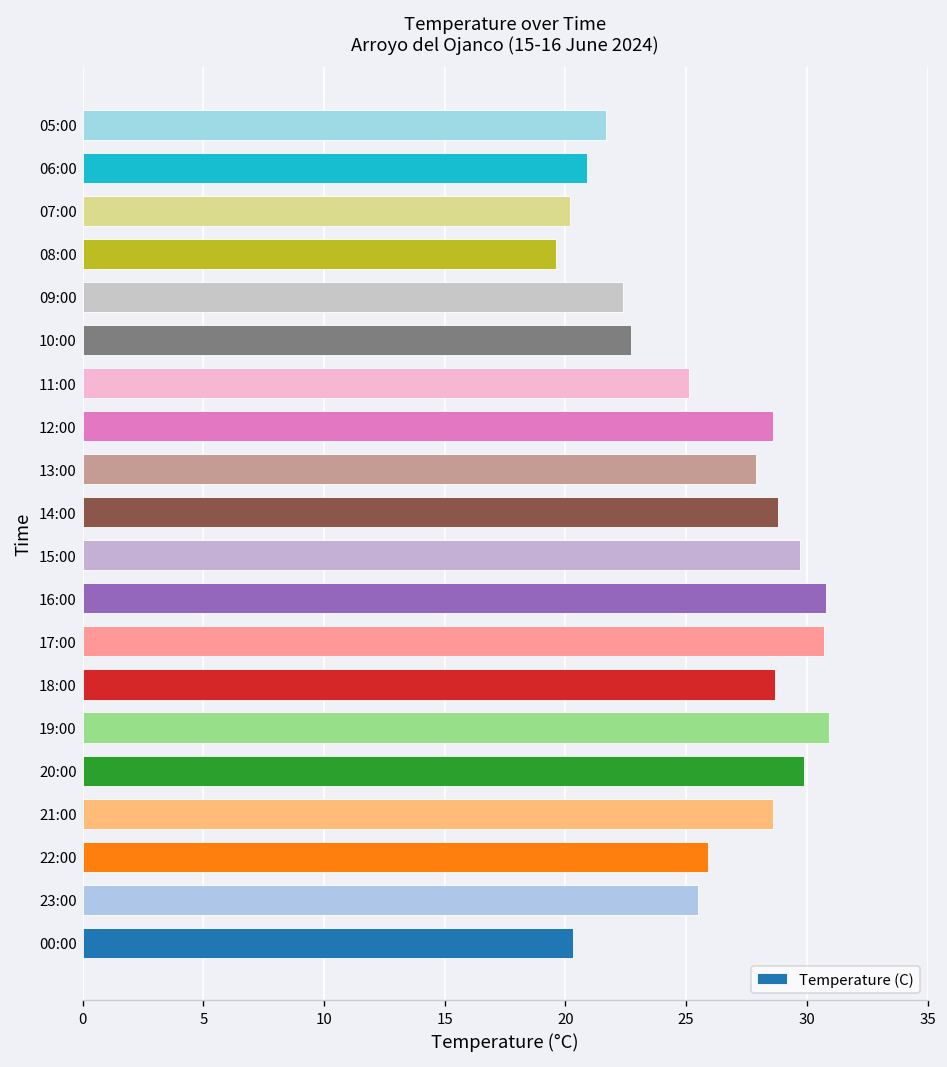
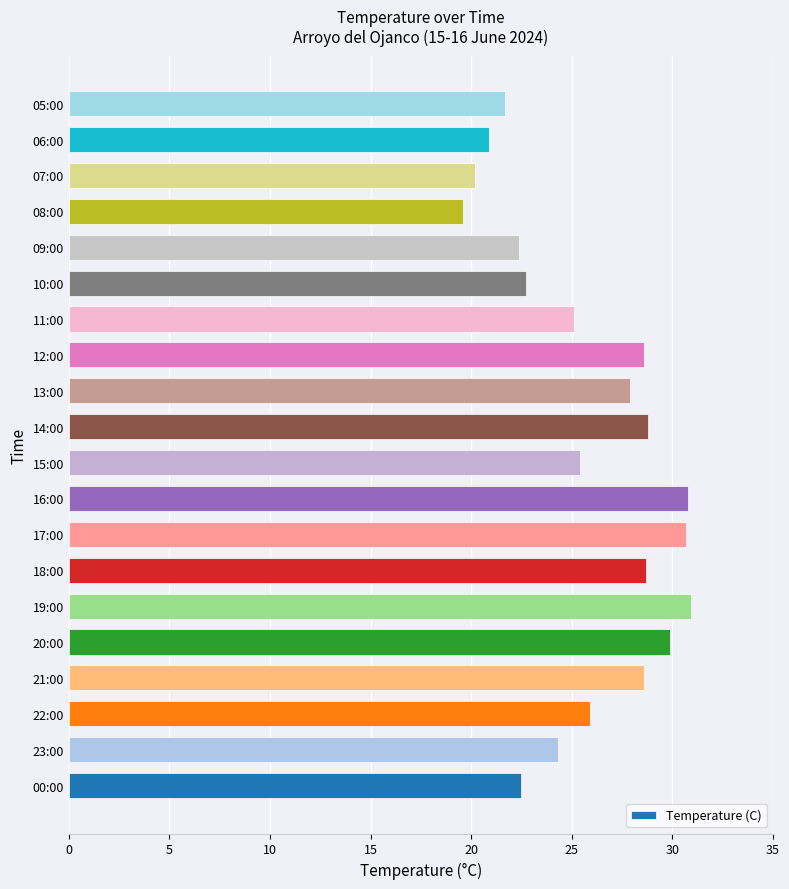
  {
    "05:00": 21.7,
    "06:00": 20.9,
    "07:00": 20.2,
    "08:00": 19.6,
    "09:00": 22.4,
    "10:00": 22.7,
    "11:00": 25.1,
    "12:00": 28.6,
    "13:00": 27.9,
    "14:00": 28.8,
-   "15:00": 29.7,
+   "15:00": 25.4,
    "16:00": 30.8,
    "17:00": 30.7,
    "18:00": 28.7,
    "19:00": 30.9,
    "20:00": 29.9,
    "21:00": 28.6,
    "22:00": 25.9,
-   "23:00": 25.5,
-   "00:00": 20.3
+   "23:00": 24.3,
+   "00:00": 22.5
  }
